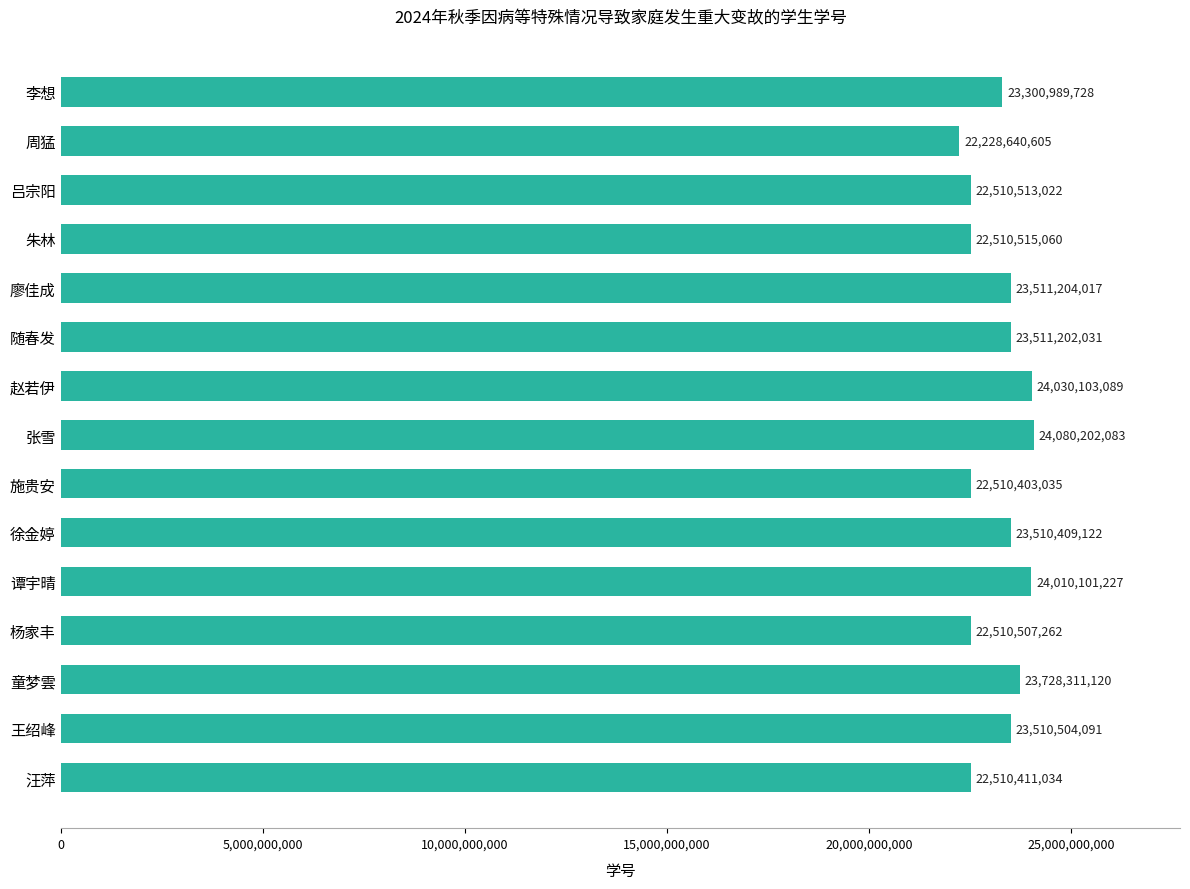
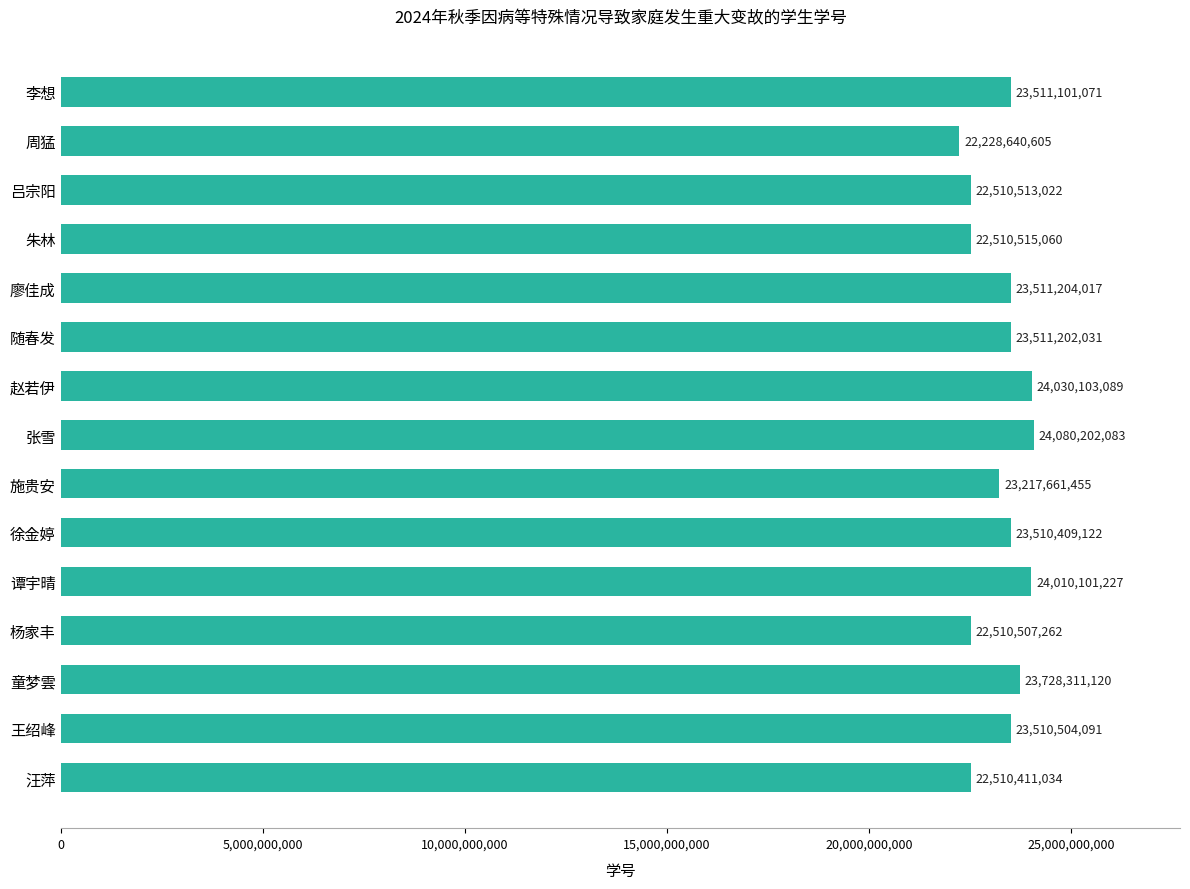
  {
-   "李想": "23,300,989,728",
+   "李想": "23,511,101,071",
    "周猛": "22,228,640,605",
    "吕宗阳": "22,510,513,022",
    "朱林": "22,510,515,060",
    "廖佳成": "23,511,204,017",
    "随春发": "23,511,202,031",
    "赵若伊": "24,030,103,089",
    "张雪": "24,080,202,083",
-   "施贵安": "22,510,403,035",
+   "施贵安": "23,217,661,455",
    "徐金婷": "23,510,409,122",
    "谭宇晴": "24,010,101,227",
    "杨家丰": "22,510,507,262",
    "童梦雲": "23,728,311,120",
    "王绍峰": "23,510,504,091",
    "汪萍": "22,510,411,034"
  }
